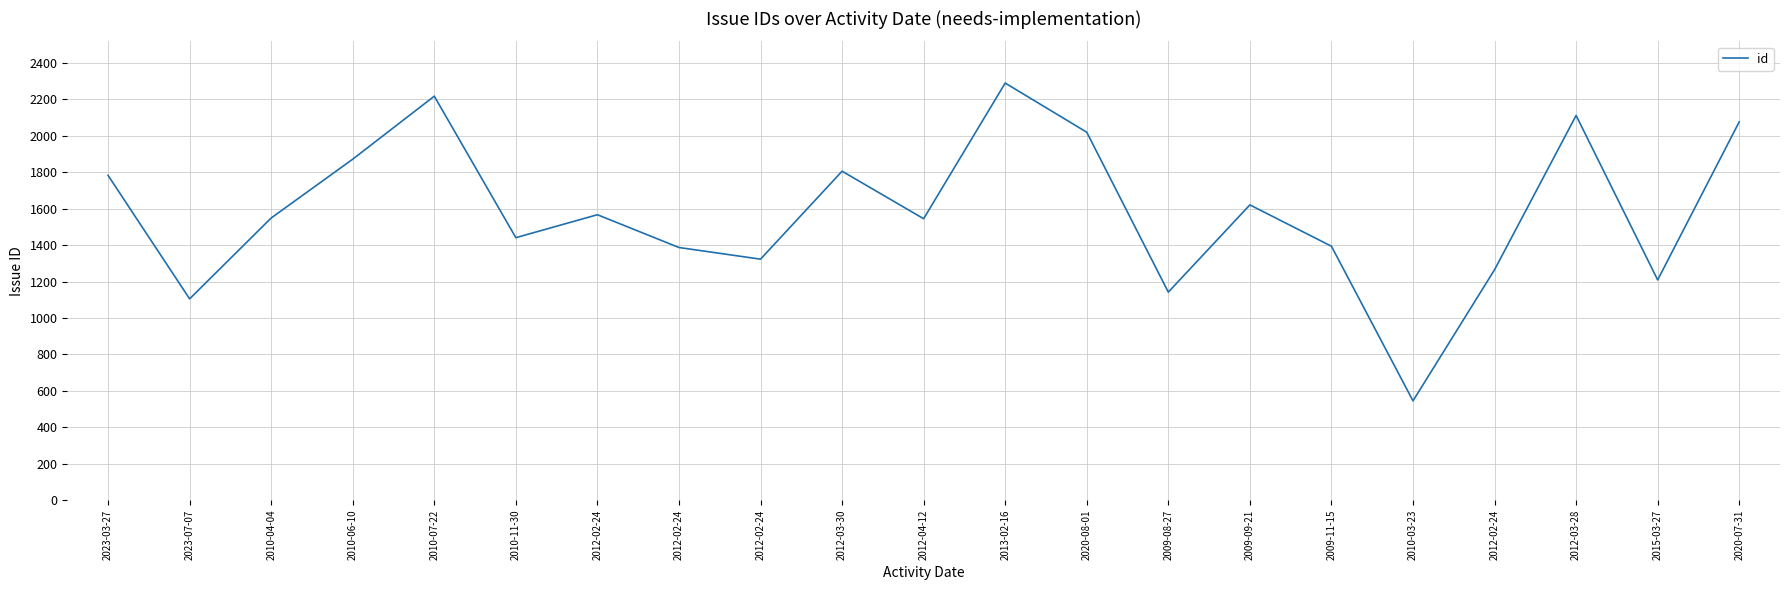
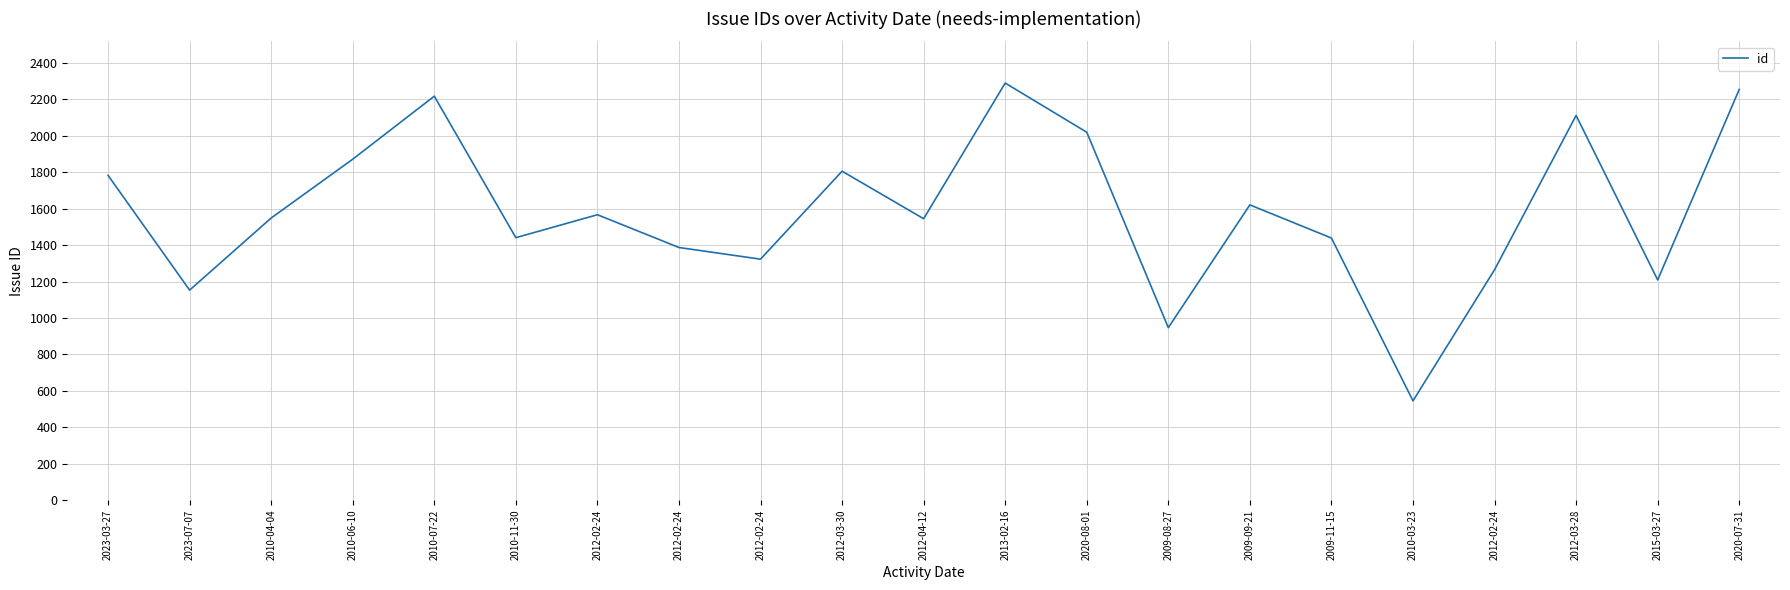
  {
    "2023-03-27": 1780,
-   "2023-07-07": 1110,
+   "2023-07-07": 1150,
    "2010-04-04": 1550,
    "2010-06-10": 1870,
    "2010-07-22": 2220,
    "2010-11-30": 1440,
    "2012-03-30": 1810,
    "2012-04-12": 1550,
    "2013-02-16": 2290,
    "2020-08-01": 2020,
-   "2009-08-27": 1140,
+   "2009-08-27": 950,
    "2009-09-21": 1620,
-   "2009-11-15": 1390,
+   "2009-11-15": 1440,
    "2010-03-23": 550,
    "2012-03-28": 2110,
    "2015-03-27": 1210,
-   "2020-07-31": 2080
+   "2020-07-31": 2260
  }
